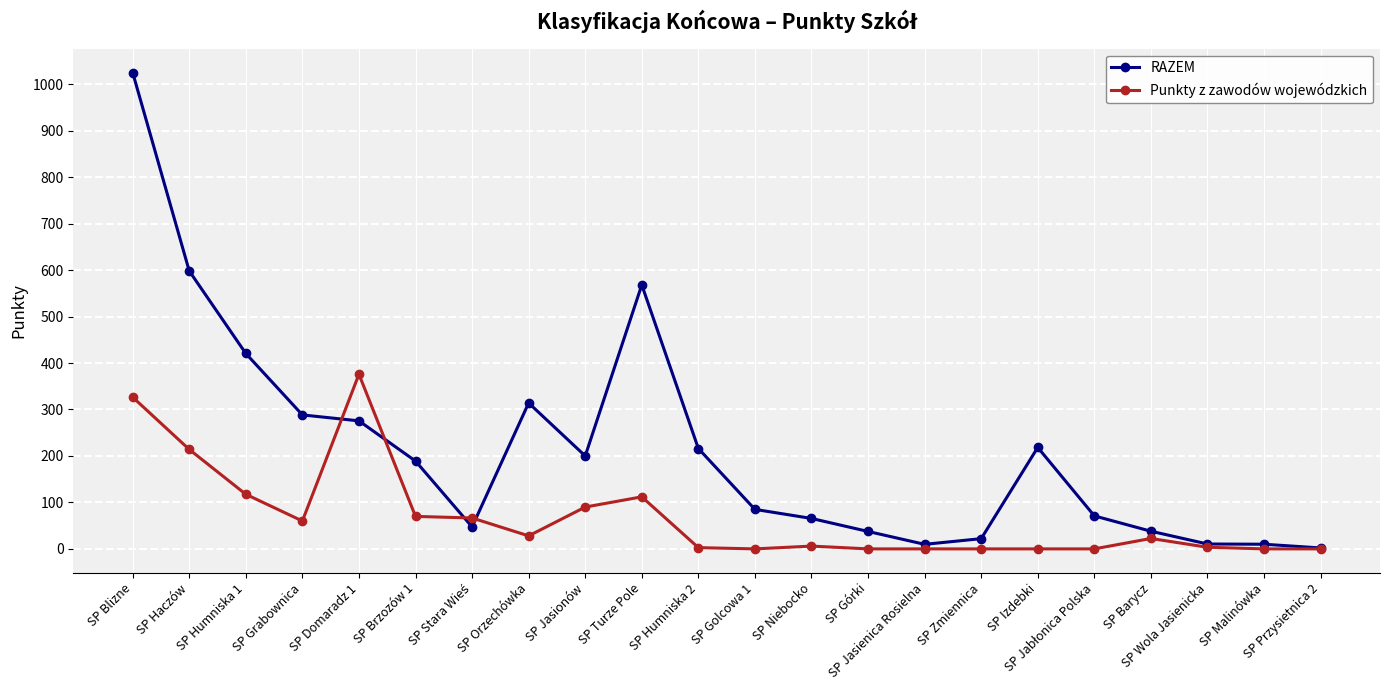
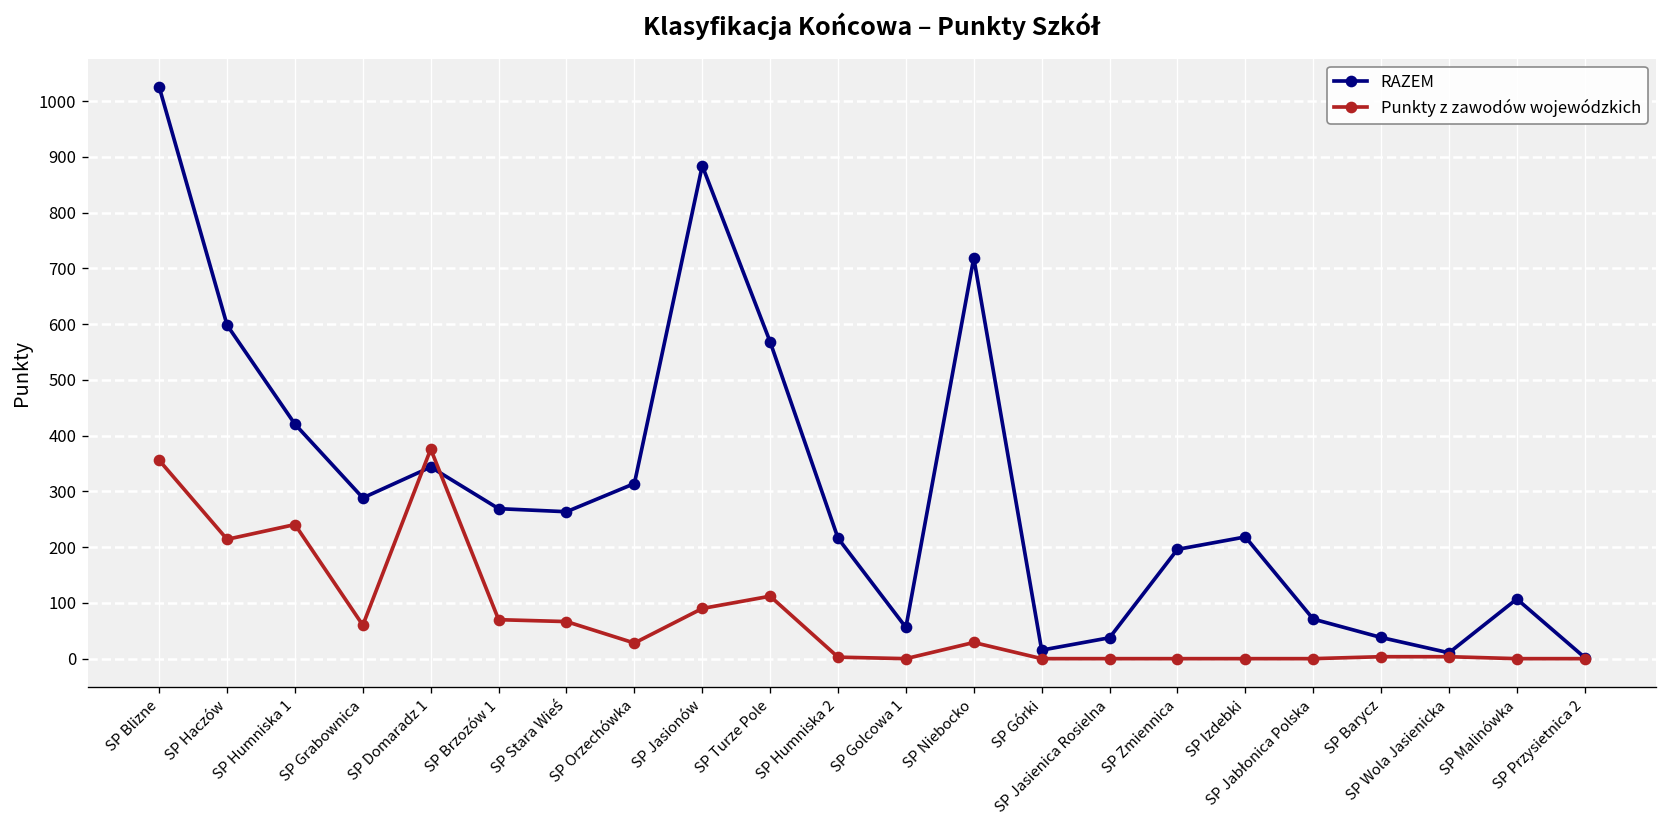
  {
    "RAZEM": {
      "SP Blizne": 1030,
      "SP Haczów": 600,
      "SP Humniska 1": 420,
      "SP Grabownica": 290,
-     "SP Domaradz 1": 280,
-     "SP Brzozów 1": 190,
-     "SP Stara Wieś": 50,
+     "SP Domaradz 1": 340,
+     "SP Brzozów 1": 270,
+     "SP Stara Wieś": 260,
      "SP Orzechówka": 310,
-     "SP Jasionów": 200,
+     "SP Jasionów": 880,
      "SP Turze Pole": 570,
      "SP Humniska 2": 220,
-     "SP Golcowa 1": 90,
-     "SP Niebocko": 70,
-     "SP Górki": 40,
-     "SP Jasienica Rosielna": 10,
-     "SP Zmiennica": 20,
+     "SP Golcowa 1": 60,
+     "SP Niebocko": 720,
+     "SP Górki": 20,
+     "SP Jasienica Rosielna": 40,
+     "SP Zmiennica": 200,
      "SP Izdebki": 220,
      "SP Jabłonica Polska": 70,
      "SP Barycz": 40,
      "SP Wola Jasienicka": 10,
-     "SP Malinówka": 10
+     "SP Malinówka": 110
    },
    "Punkty z zawodów wojewódzkich": {
-     "SP Blizne": 330,
+     "SP Blizne": 360,
      "SP Haczów": 210,
-     "SP Humniska 1": 120,
+     "SP Humniska 1": 240,
      "SP Grabownica": 60,
      "SP Domaradz 1": 380,
      "SP Brzozów 1": 70,
      "SP Stara Wieś": 70,
      "SP Orzechówka": 30,
      "SP Jasionów": 90,
      "SP Turze Pole": 110,
      "SP Humniska 2": 0,
      "SP Golcowa 1": 0,
-     "SP Niebocko": 10,
+     "SP Niebocko": 30,
      "SP Górki": 0,
      "SP Jasienica Rosielna": 0,
      "SP Zmiennica": 0,
      "SP Izdebki": 0,
      "SP Jabłonica Polska": 0,
-     "SP Barycz": 20,
+     "SP Barycz": 0,
      "SP Wola Jasienicka": 0,
      "SP Malinówka": 0
    }
  }
